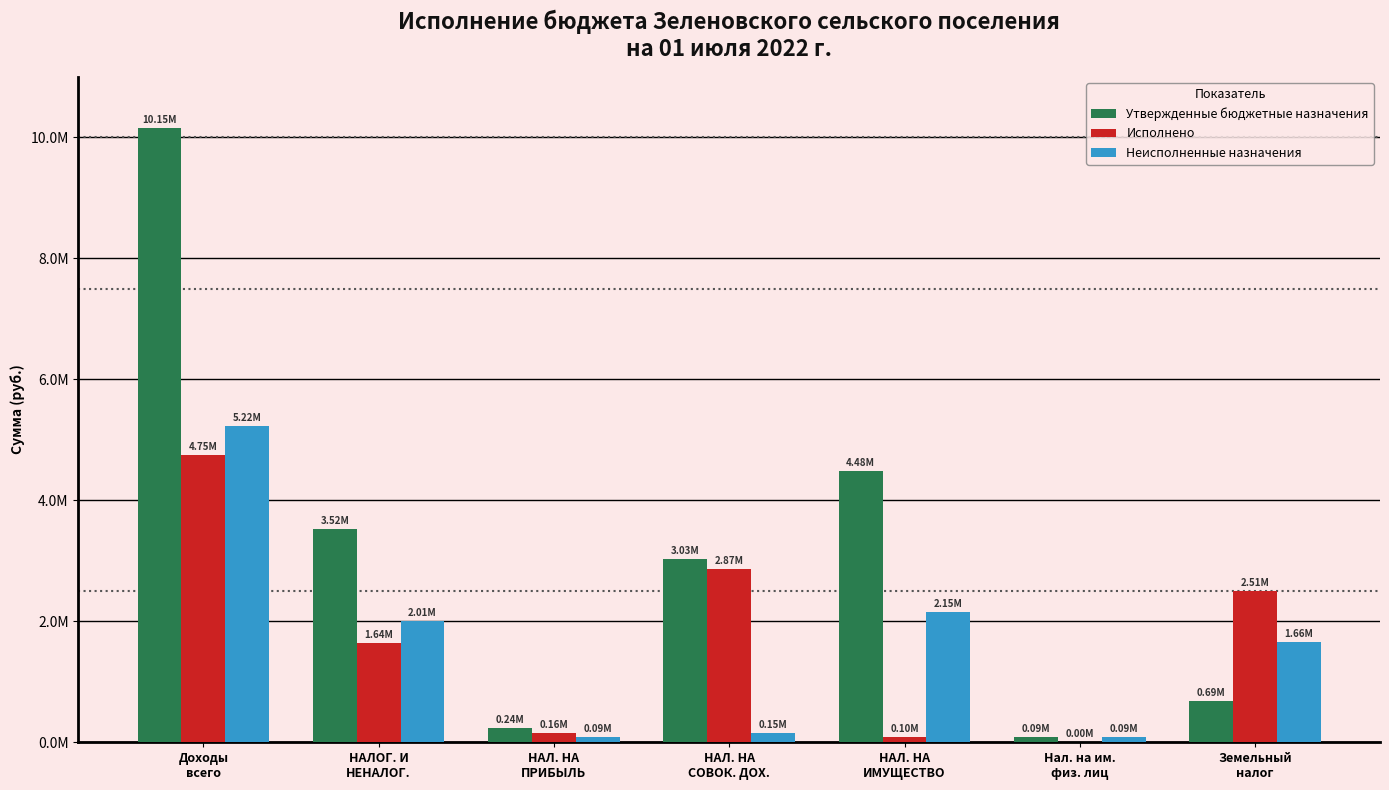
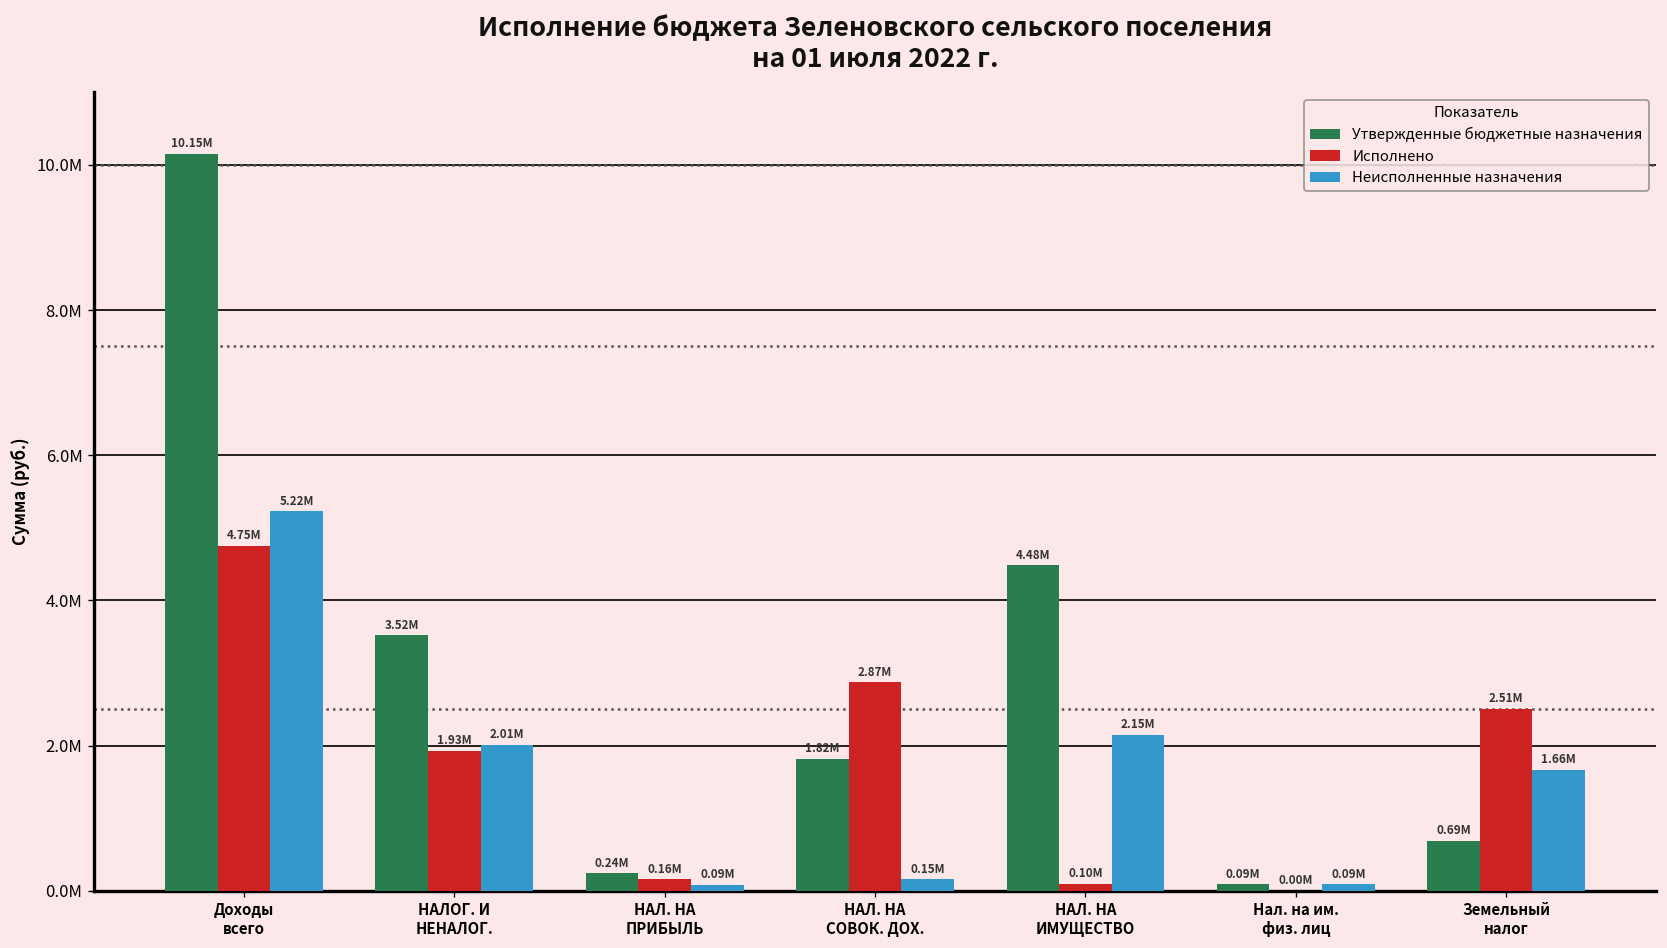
  {
    "Утвержденные бюджетные назначения": {
      "Доходы всего": "10.15M",
      "НАЛОГ. И НЕНАЛОГ.": "3.52M",
      "НАЛ. НА ПРИБЫЛЬ": "0.24M",
-     "НАЛ. НА СОВОК. ДОХ.": "3.03M",
+     "НАЛ. НА СОВОК. ДОХ.": "1.82M",
      "НАЛ. НА ИМУЩЕСТВО": "4.48M",
      "Нал. на им. физ. лиц": "0.09M",
      "Земельный налог": "0.69M"
    },
    "Исполнено": {
      "Доходы всего": "4.75M",
-     "НАЛОГ. И НЕНАЛОГ.": "1.64M",
+     "НАЛОГ. И НЕНАЛОГ.": "1.93M",
      "НАЛ. НА ПРИБЫЛЬ": "0.16M",
      "НАЛ. НА СОВОК. ДОХ.": "2.87M",
      "НАЛ. НА ИМУЩЕСТВО": "0.10M",
      "Земельный налог": "2.51M"
    },
    "Неисполненные назначения": {
      "Доходы всего": "5.22M",
      "НАЛОГ. И НЕНАЛОГ.": "2.01M",
      "НАЛ. НА ПРИБЫЛЬ": "0.09M",
      "НАЛ. НА СОВОК. ДОХ.": "0.15M",
      "НАЛ. НА ИМУЩЕСТВО": "2.15M",
      "Нал. на им. физ. лиц": "0.09M",
      "Земельный налог": "1.66M"
    }
  }
